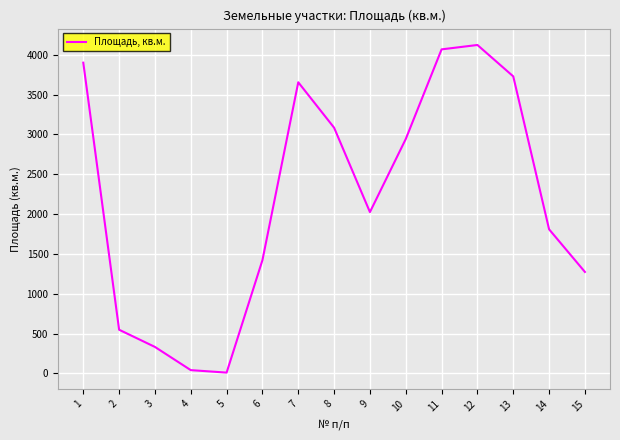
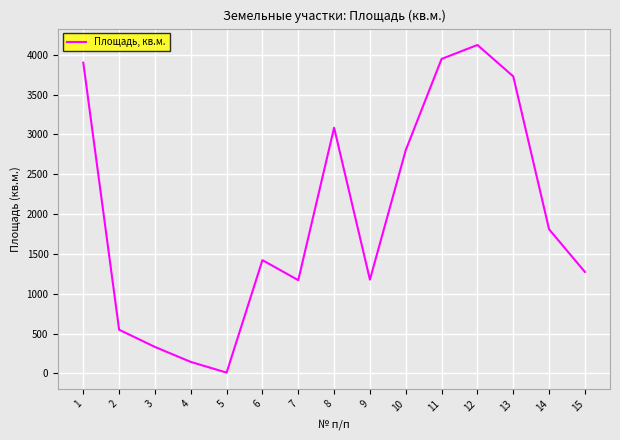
  {
    "1": 3900,
    "2": 500,
    "3": 300,
-   "4": 0,
+   "4": 100,
    "5": 0,
    "6": 1400,
-   "7": 3700,
+   "7": 1200,
    "8": 3100,
-   "9": 2000,
-   "10": 2900,
-   "11": 4100,
+   "9": 1200,
+   "10": 2800,
+   "11": 3900,
    "12": 4100,
    "13": 3700,
    "14": 1800,
    "15": 1300
  }
